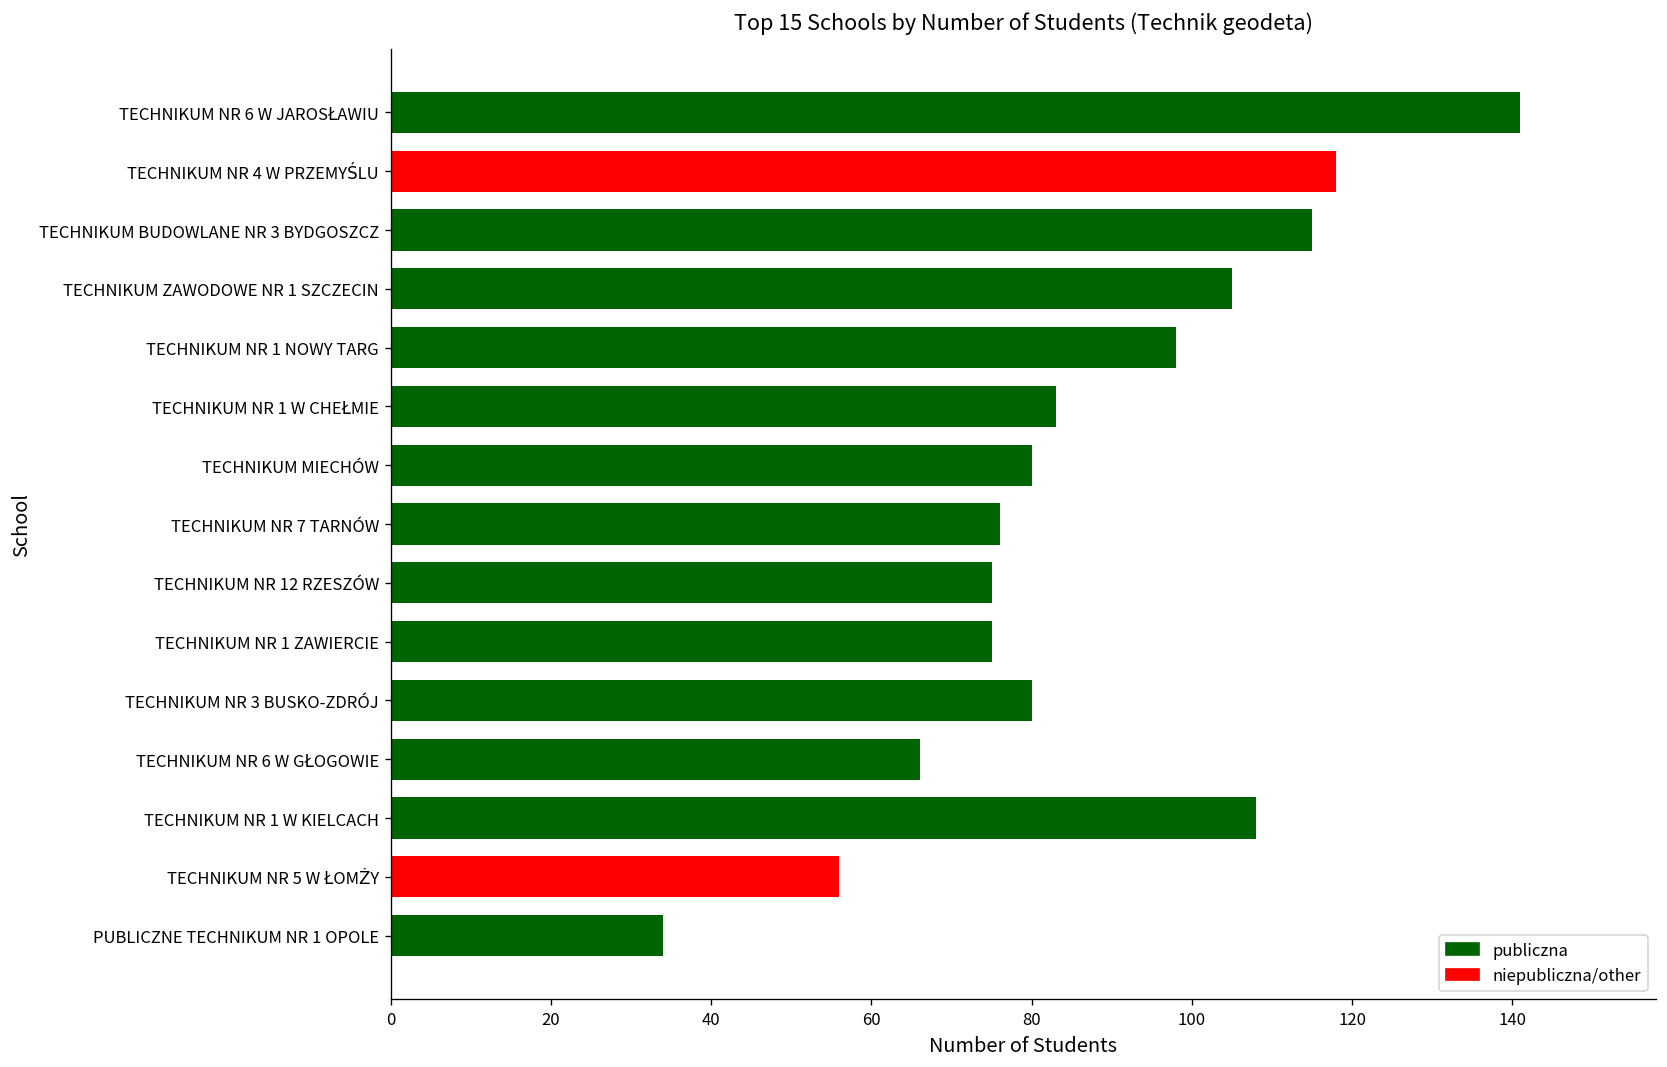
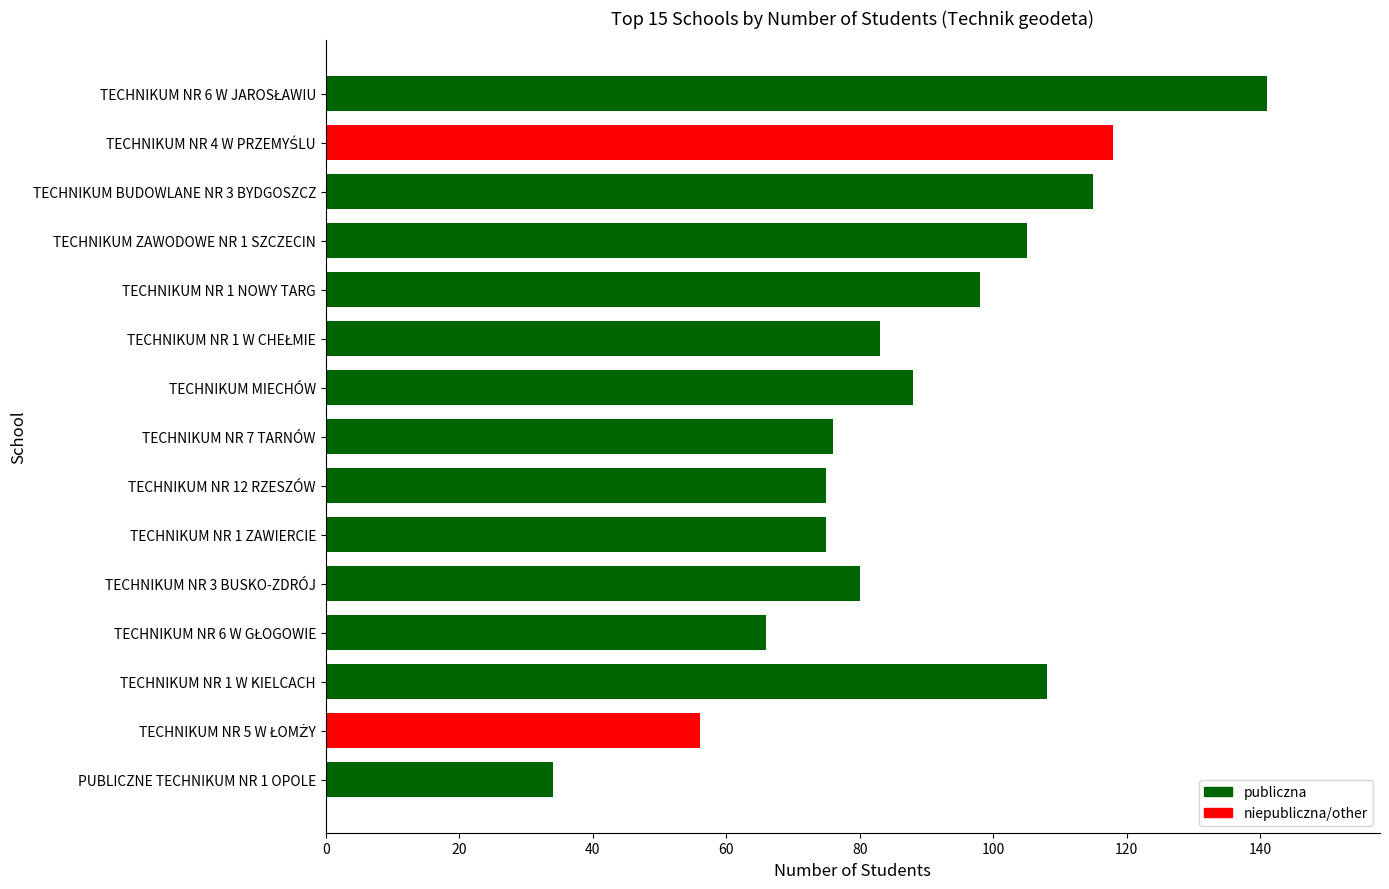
  {
    "TECHNIKUM NR 6 W JAROSŁAWIU": 141,
    "TECHNIKUM NR 4 W PRZEMYŚLU": 118,
    "TECHNIKUM BUDOWLANE NR 3 BYDGOSZCZ": 115,
    "TECHNIKUM ZAWODOWE NR 1 SZCZECIN": 105,
    "TECHNIKUM NR 1 NOWY TARG": 98,
    "TECHNIKUM NR 1 W CHEŁMIE": 83,
-   "TECHNIKUM MIECHÓW": 80,
+   "TECHNIKUM MIECHÓW": 88,
    "TECHNIKUM NR 7 TARNÓW": 76,
    "TECHNIKUM NR 12 RZESZÓW": 75,
    "TECHNIKUM NR 1 ZAWIERCIE": 75,
    "TECHNIKUM NR 3 BUSKO-ZDRÓJ": 80,
    "TECHNIKUM NR 6 W GŁOGOWIE": 66,
    "TECHNIKUM NR 1 W KIELCACH": 108,
    "TECHNIKUM NR 5 W ŁOMŻY": 56,
    "PUBLICZNE TECHNIKUM NR 1 OPOLE": 34
  }
